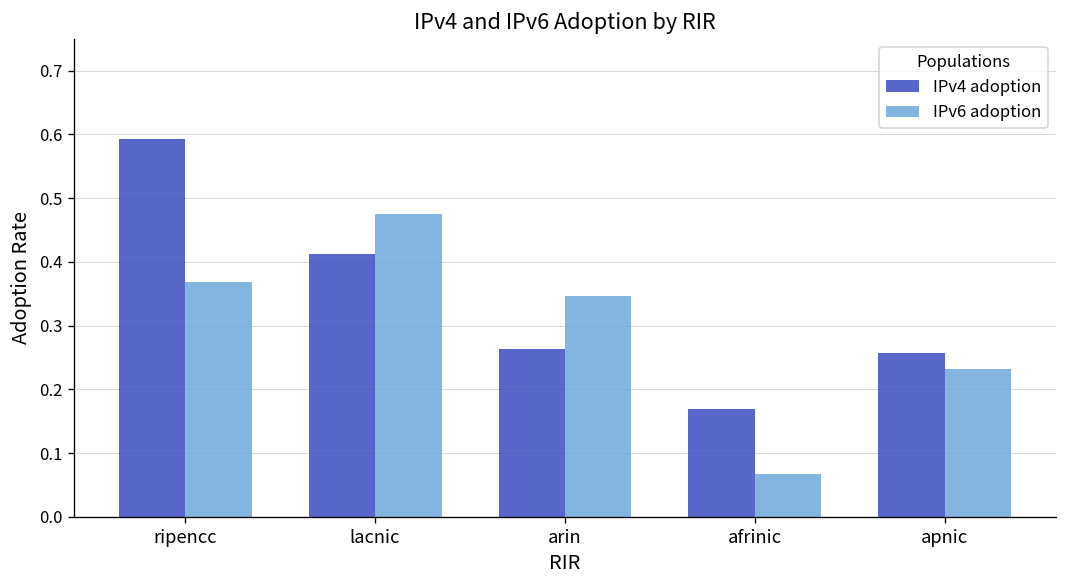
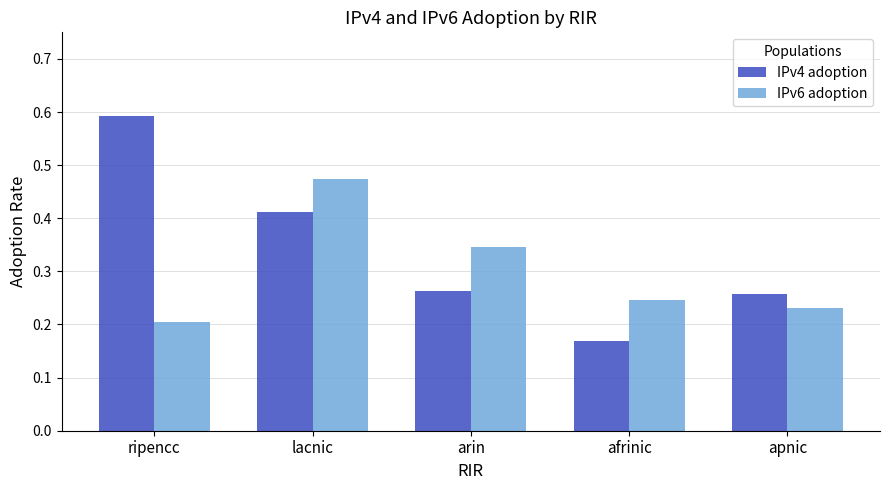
  {
    "IPv4 adoption": {
      "ripencc": 0.59,
      "lacnic": 0.41,
      "arin": 0.26,
      "afrinic": 0.17,
      "apnic": 0.26
    },
    "IPv6 adoption": {
-     "ripencc": 0.37,
+     "ripencc": 0.20,
      "lacnic": 0.47,
      "arin": 0.35,
-     "afrinic": 0.07,
+     "afrinic": 0.25,
      "apnic": 0.23
    }
  }
